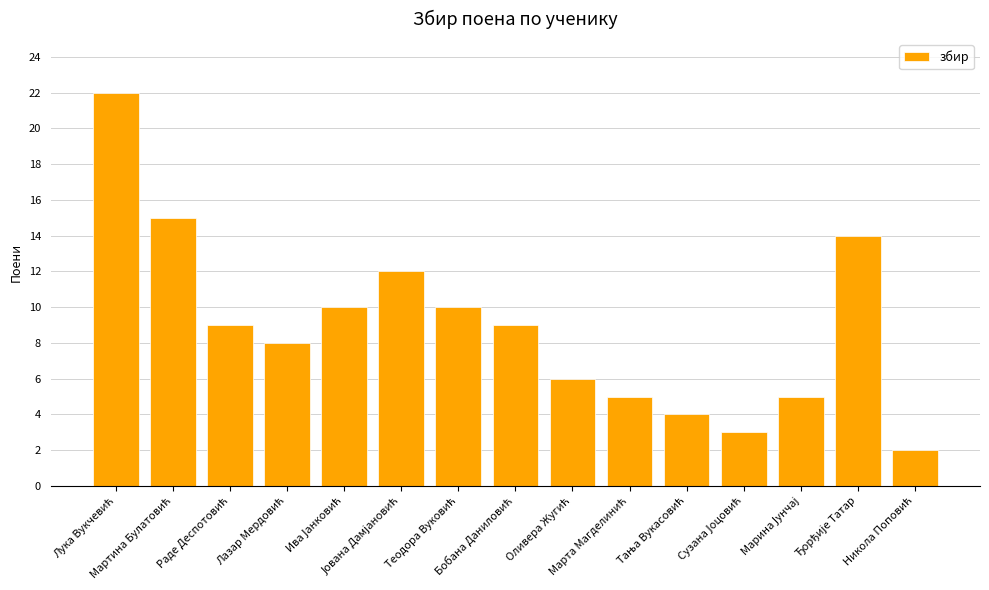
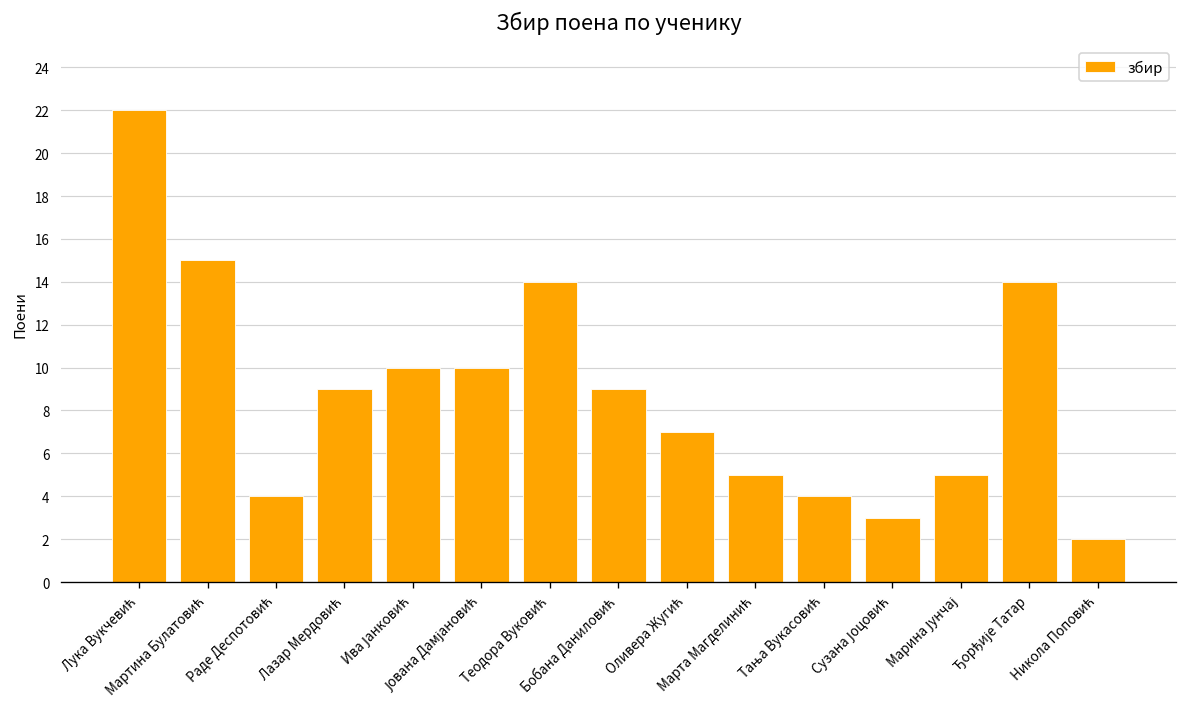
  {
    "Лука Вукчевић": 22,
    "Мартина Булатовић": 15,
-   "Раде Деспотовић": 9,
-   "Лазар Мердовић": 8,
+   "Раде Деспотовић": 4,
+   "Лазар Мердовић": 9,
    "Ива Јанковић": 10,
-   "Јована Дамјановић": 12,
-   "Теодора Вуковић": 10,
+   "Јована Дамјановић": 10,
+   "Теодора Вуковић": 14,
    "Бобана Даниловић": 9,
-   "Оливера Жугић": 6,
+   "Оливера Жугић": 7,
    "Марта Магделинић": 5,
    "Тања Вукасовић": 4,
    "Сузана Јоцовић": 3,
    "Марина Јунчај": 5,
    "Ђорђије Татар": 14,
    "Никола Поповић": 2
  }
